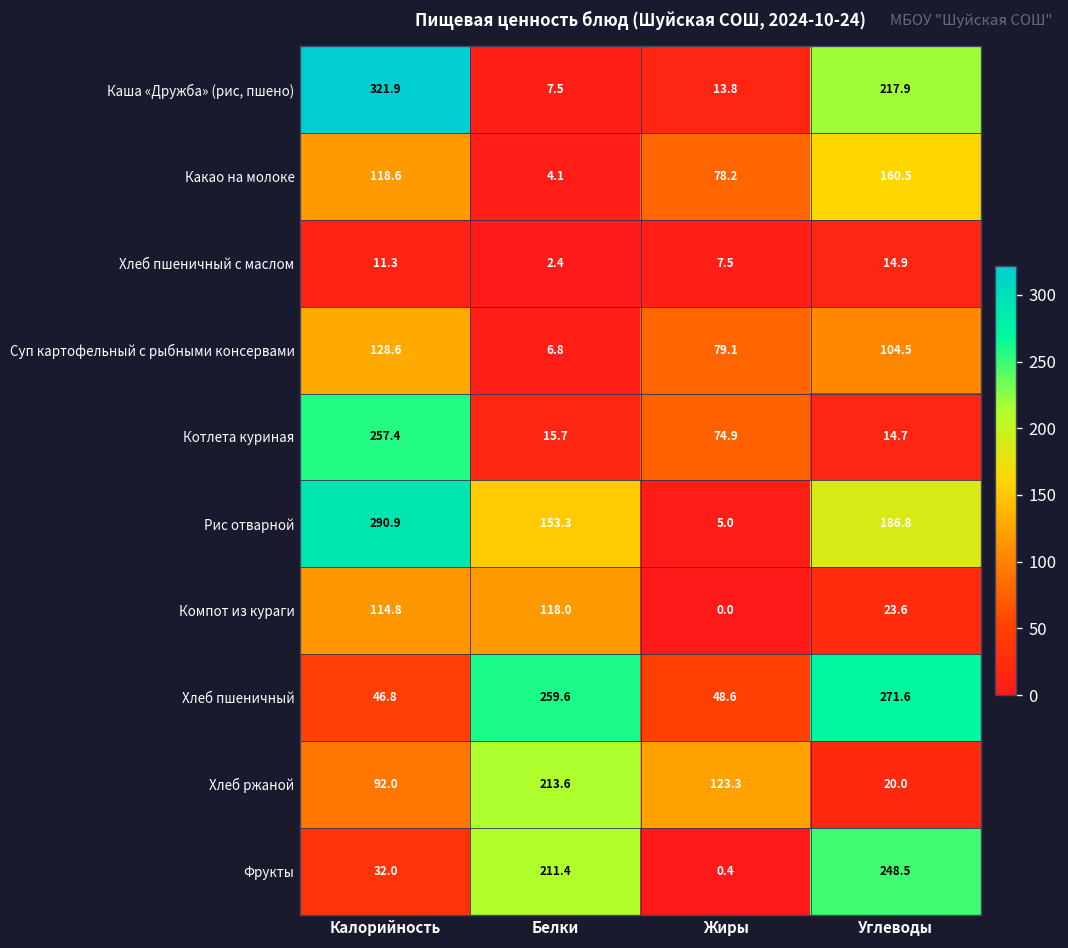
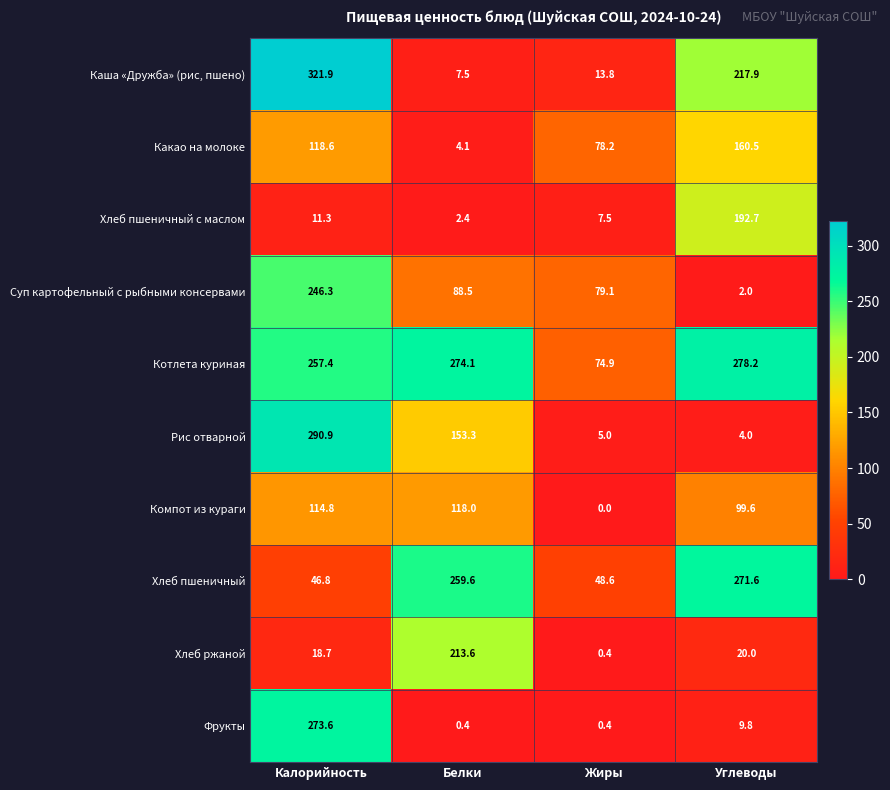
  {
    "Каша «Дружба» (рис, пшено)": {
      "Калорийность": 321.9,
      "Белки": 7.5,
      "Жиры": 13.8,
      "Углеводы": 217.9
    },
    "Какао на молоке": {
      "Калорийность": 118.6,
      "Белки": 4.1,
      "Жиры": 78.2,
      "Углеводы": 160.5
    },
    "Хлеб пшеничный с маслом": {
      "Калорийность": 11.3,
      "Белки": 2.4,
      "Жиры": 7.5,
-     "Углеводы": 14.9
+     "Углеводы": 192.7
    },
    "Суп картофельный с рыбными консервами": {
-     "Калорийность": 128.6,
-     "Белки": 6.8,
+     "Калорийность": 246.3,
+     "Белки": 88.5,
      "Жиры": 79.1,
-     "Углеводы": 104.5
+     "Углеводы": 2.0
    },
    "Котлета куриная": {
      "Калорийность": 257.4,
-     "Белки": 15.7,
+     "Белки": 274.1,
      "Жиры": 74.9,
-     "Углеводы": 14.7
+     "Углеводы": 278.2
    },
    "Рис отварной": {
      "Калорийность": 290.9,
      "Белки": 153.3,
      "Жиры": 5.0,
-     "Углеводы": 186.8
+     "Углеводы": 4.0
    },
    "Компот из кураги": {
      "Калорийность": 114.8,
      "Белки": 118.0,
      "Жиры": 0.0,
-     "Углеводы": 23.6
+     "Углеводы": 99.6
    },
    "Хлеб пшеничный": {
      "Калорийность": 46.8,
      "Белки": 259.6,
      "Жиры": 48.6,
      "Углеводы": 271.6
    },
    "Хлеб ржаной": {
-     "Калорийность": 92.0,
+     "Калорийность": 18.7,
      "Белки": 213.6,
-     "Жиры": 123.3,
+     "Жиры": 0.4,
      "Углеводы": 20.0
    },
    "Фрукты": {
-     "Калорийность": 32.0,
-     "Белки": 211.4,
+     "Калорийность": 273.6,
+     "Белки": 0.4,
      "Жиры": 0.4,
-     "Углеводы": 248.5
+     "Углеводы": 9.8
    }
  }
